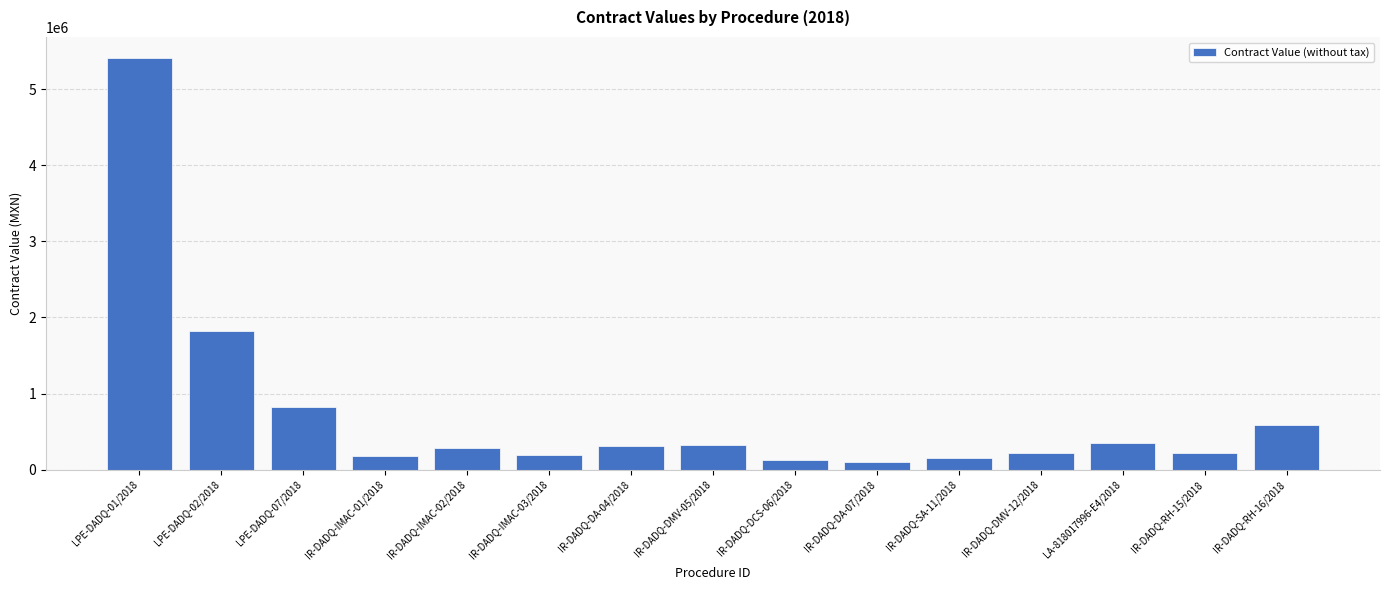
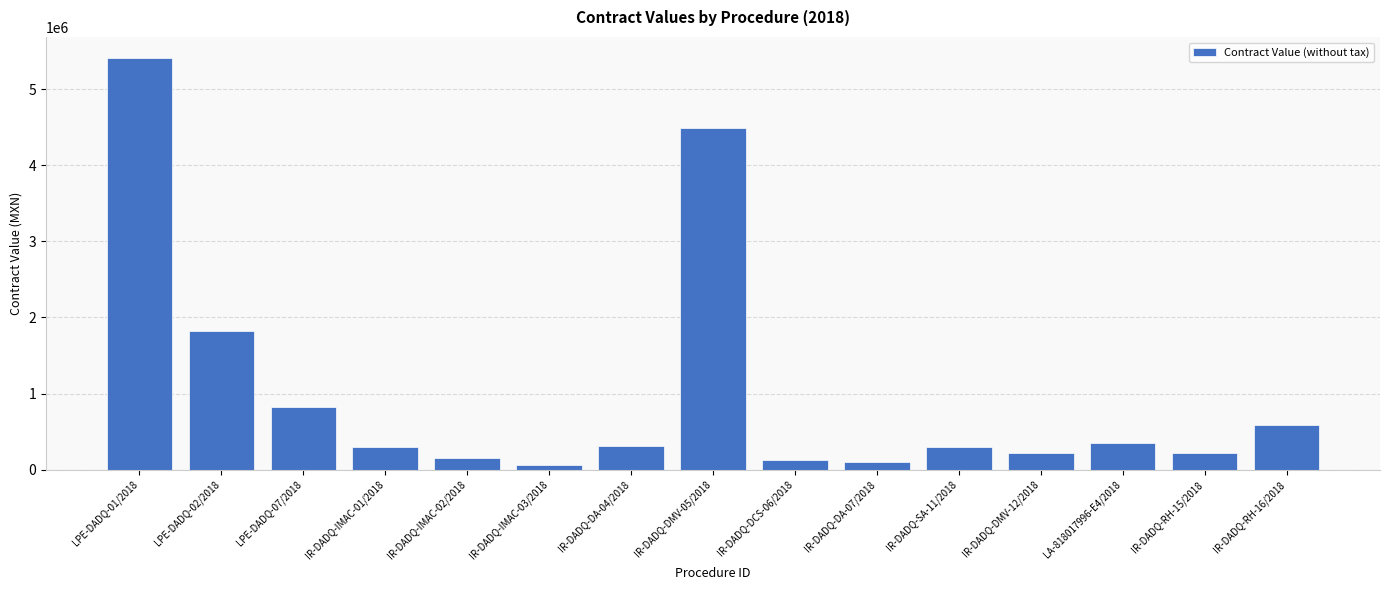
  {
    "LPE-DADQ-01/2018": 5400000,
    "LPE-DADQ-02/2018": 1800000,
    "LPE-DADQ-07/2018": 800000,
-   "IR-DADQ-IMAC-01/2018": 200000,
-   "IR-DADQ-IMAC-02/2018": 300000,
-   "IR-DADQ-IMAC-03/2018": 200000,
+   "IR-DADQ-IMAC-01/2018": 300000,
+   "IR-DADQ-IMAC-02/2018": 200000,
+   "IR-DADQ-IMAC-03/2018": 100000,
    "IR-DADQ-DA-04/2018": 300000,
-   "IR-DADQ-DMV-05/2018": 300000,
+   "IR-DADQ-DMV-05/2018": 4500000,
    "IR-DADQ-DCS-06/2018": 100000,
    "IR-DADQ-DA-07/2018": 100000,
-   "IR-DADQ-SA-11/2018": 200000,
+   "IR-DADQ-SA-11/2018": 300000,
    "IR-DADQ-DMV-12/2018": 200000,
    "LA-818017996-E4/2018": 400000,
    "IR-DADQ-RH-15/2018": 200000,
    "IR-DADQ-RH-16/2018": 600000
  }
